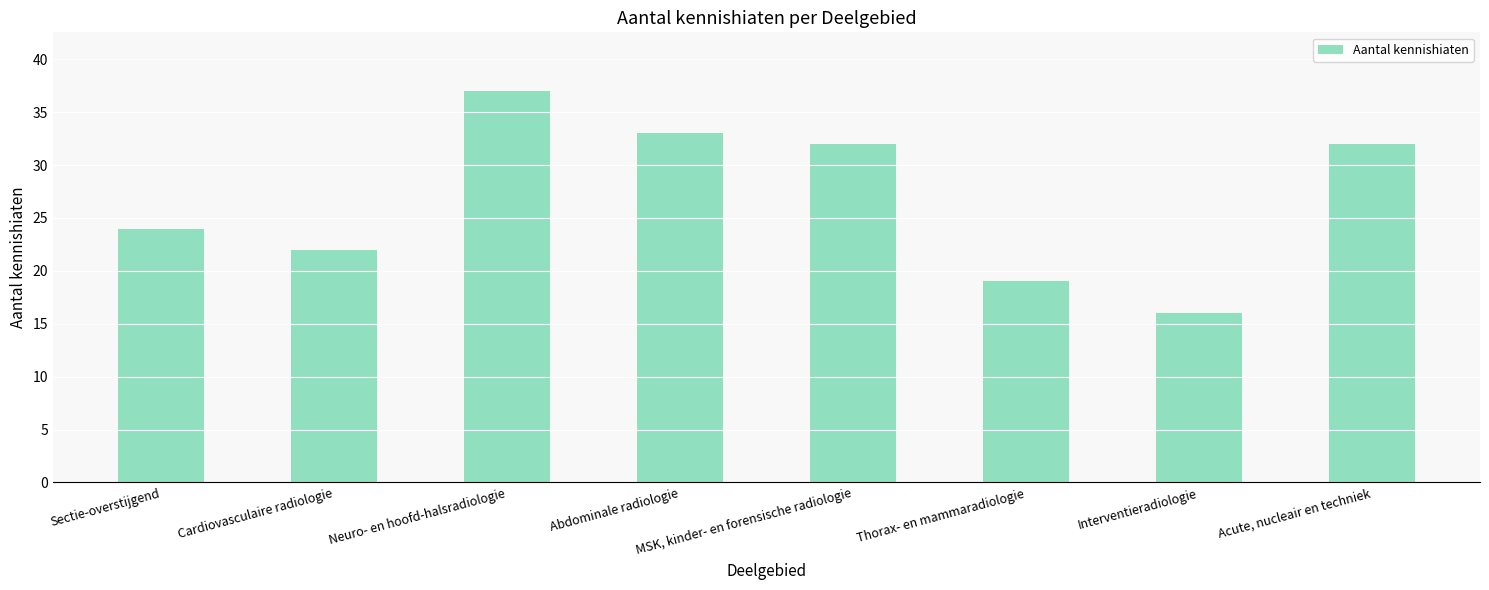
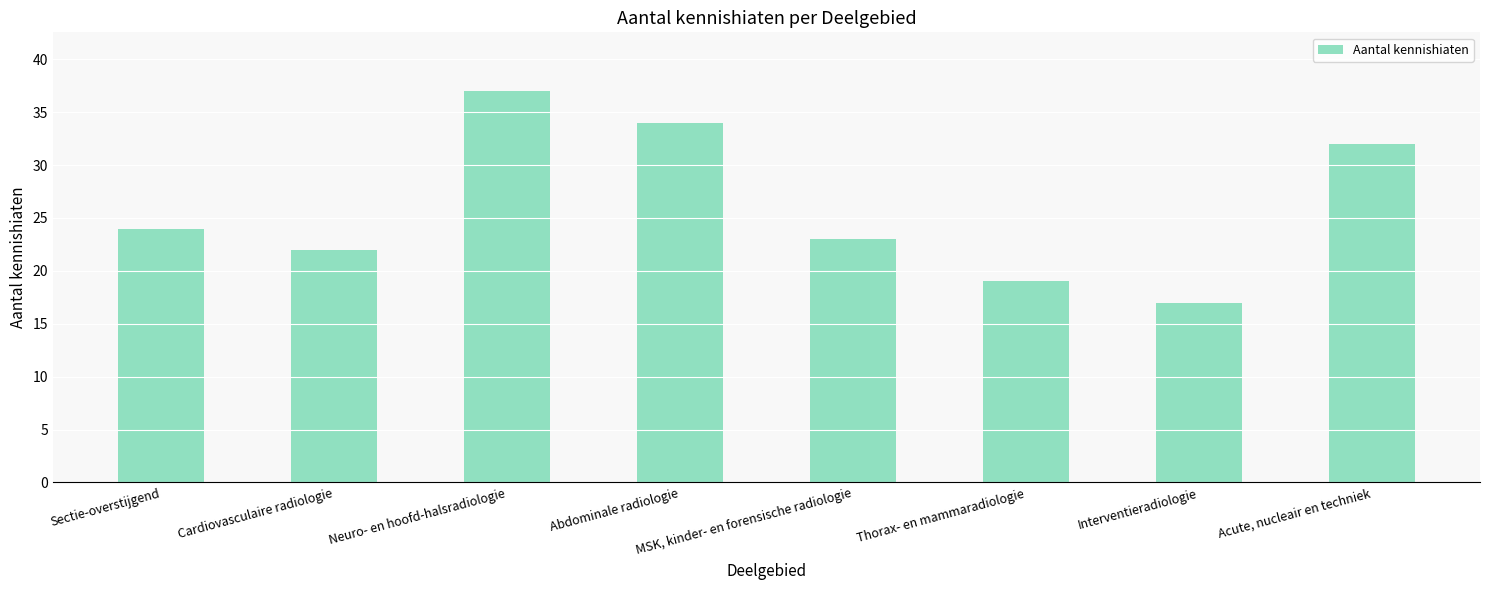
  {
    "Sectie-overstijgend": 24,
    "Cardiovasculaire radiologie": 22,
    "Neuro- en hoofd-halsradiologie": 37,
-   "Abdominale radiologie": 33,
-   "MSK, kinder- en forensische radiologie": 32,
+   "Abdominale radiologie": 34,
+   "MSK, kinder- en forensische radiologie": 23,
    "Thorax- en mammaradiologie": 19,
-   "Interventieradiologie": 16,
+   "Interventieradiologie": 17,
    "Acute, nucleair en techniek": 32
  }
